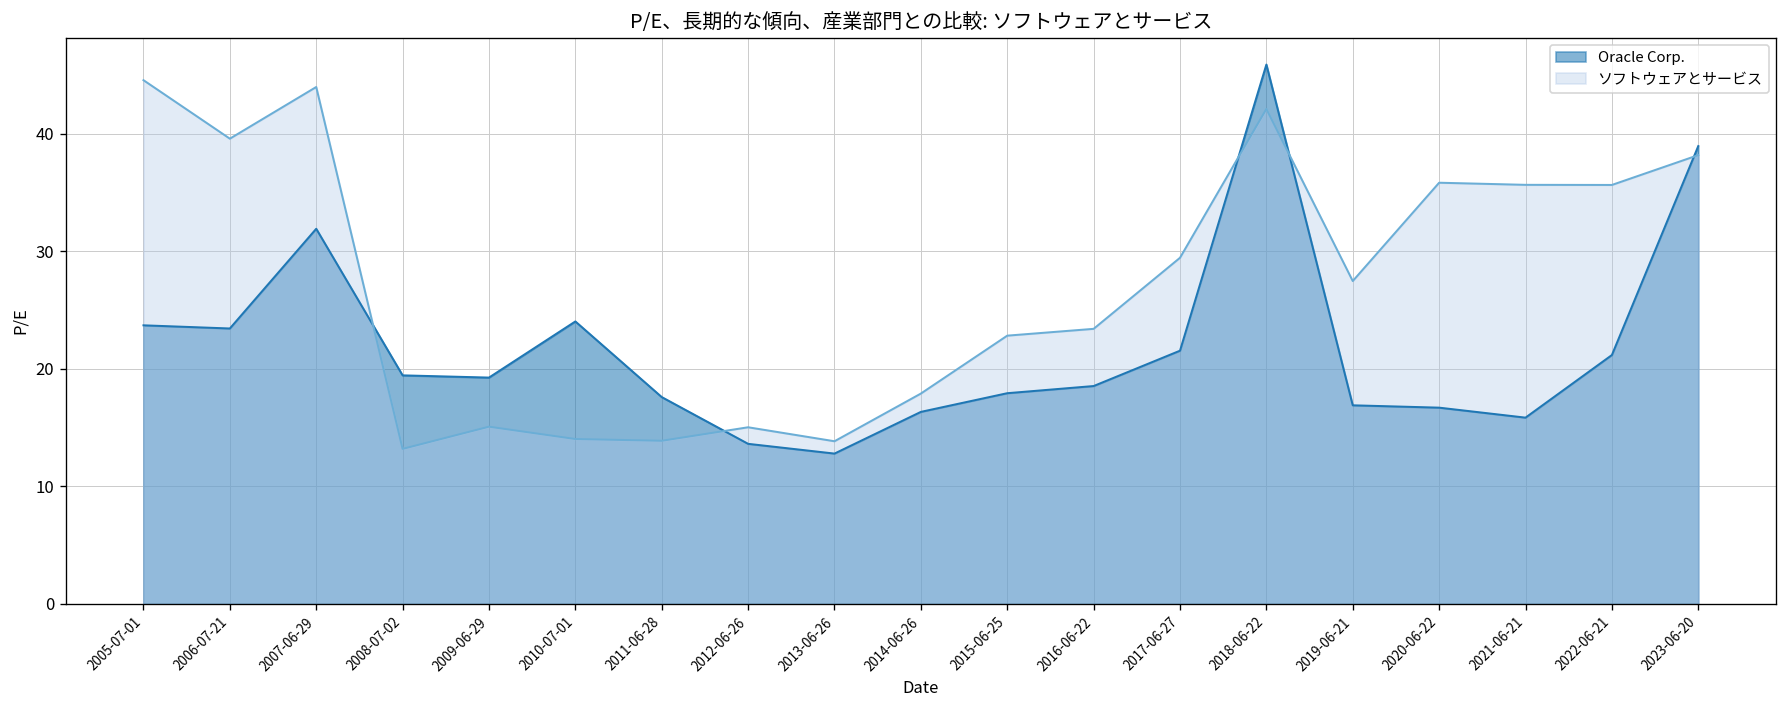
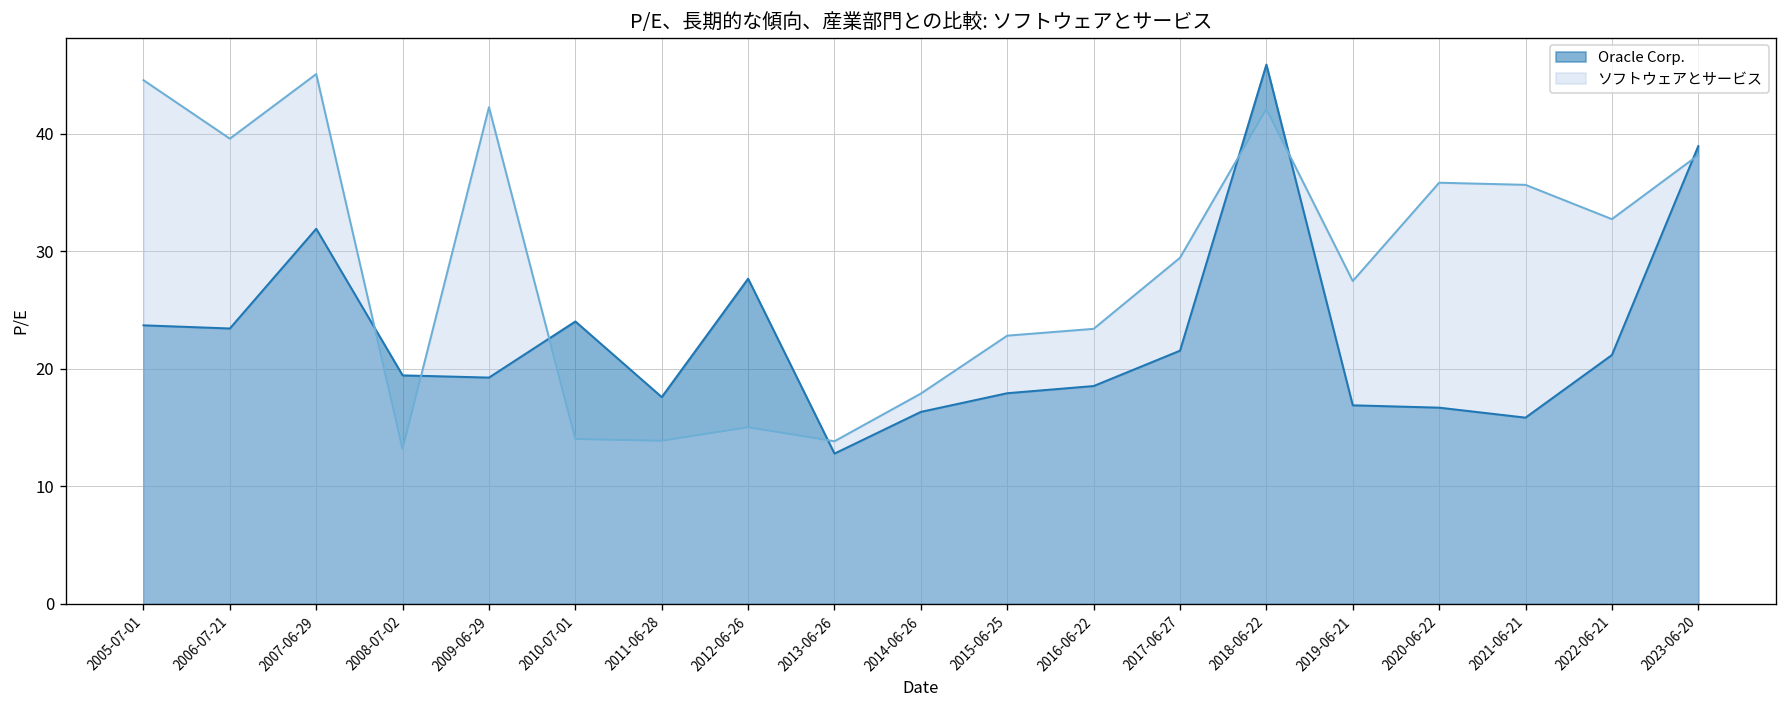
  {
    "Oracle Corp.": {
      "2005-07-01": 24,
      "2006-07-21": 23,
      "2007-06-29": 32,
      "2008-07-02": 19,
      "2009-06-29": 19,
      "2010-07-01": 24,
      "2011-06-28": 18,
-     "2012-06-26": 14,
+     "2012-06-26": 28,
      "2013-06-26": 13,
      "2014-06-26": 16,
      "2015-06-25": 18,
      "2016-06-22": 19,
      "2017-06-27": 22,
      "2018-06-22": 46,
      "2019-06-21": 17,
      "2020-06-22": 17,
      "2021-06-21": 16,
      "2022-06-21": 21,
      "2023-06-20": 39
    },
    "ソフトウェアとサービス": {
      "2005-07-01": 45,
      "2006-07-21": 40,
-     "2007-06-29": 44,
+     "2007-06-29": 45,
      "2008-07-02": 13,
-     "2009-06-29": 15,
+     "2009-06-29": 42,
      "2010-07-01": 14,
      "2011-06-28": 14,
      "2012-06-26": 15,
      "2013-06-26": 14,
      "2014-06-26": 18,
      "2015-06-25": 23,
      "2016-06-22": 23,
      "2017-06-27": 29,
      "2018-06-22": 42,
      "2019-06-21": 27,
      "2020-06-22": 36,
      "2021-06-21": 36,
-     "2022-06-21": 36,
+     "2022-06-21": 33,
      "2023-06-20": 38
    }
  }
